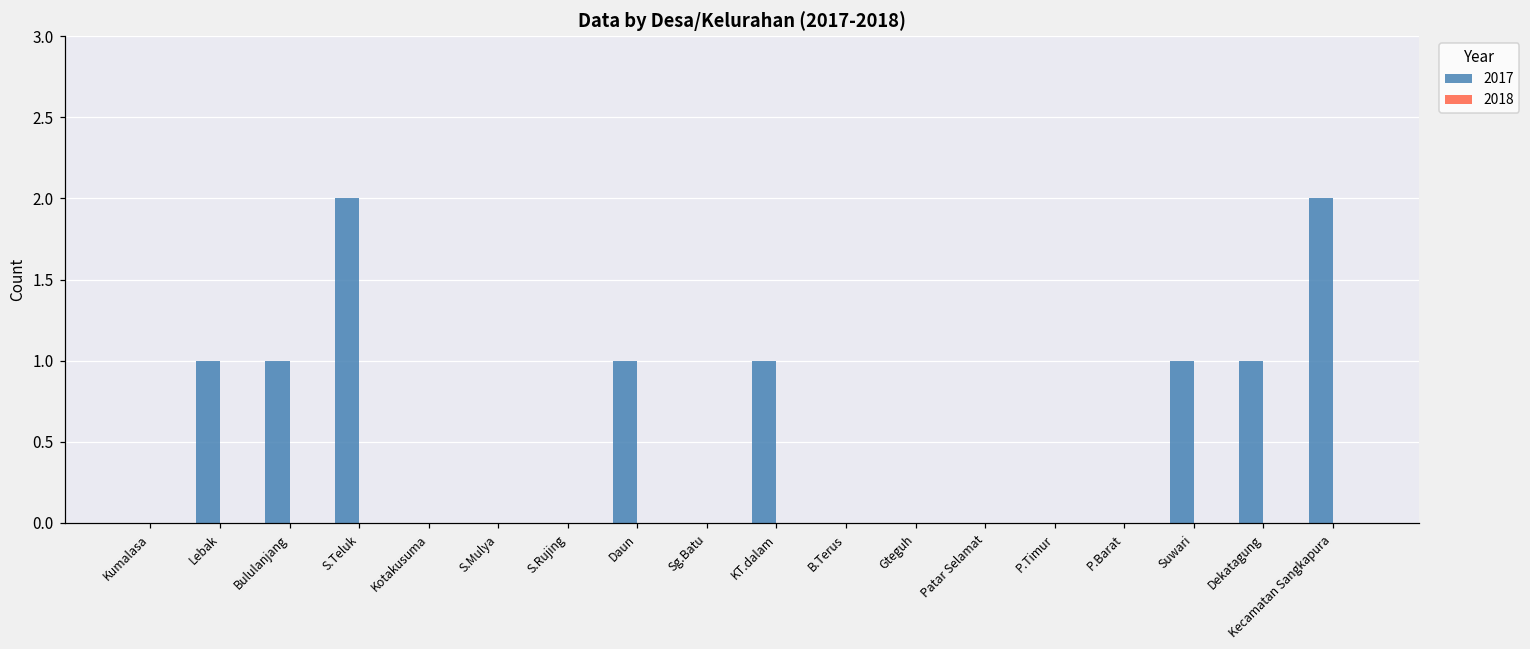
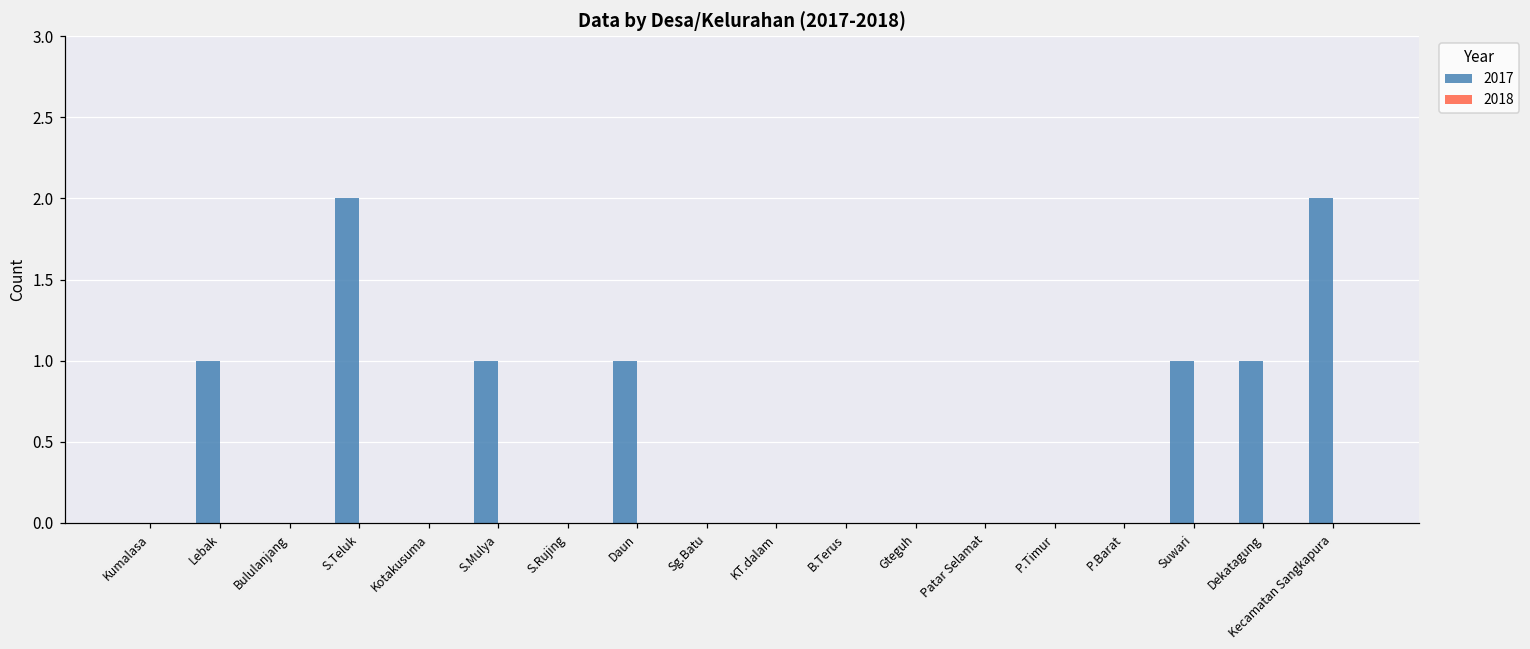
  {
    "2017": {
      "Kumalasa": 0,
      "Lebak": 1,
-     "Bululanjang": 1,
+     "Bululanjang": 0,
      "S.Teluk": 2,
      "Kotakusuma": 0,
-     "S.Mulya": 0,
+     "S.Mulya": 1,
      "S.Rujing": 0,
      "Daun": 1,
      "Sg.Batu": 0,
-     "KT.dalam": 1,
+     "KT.dalam": 0,
      "B.Terus": 0,
      "Gteguh": 0,
      "Patar Selamat": 0,
      "P.Timur": 0,
      "P.Barat": 0,
      "Suwari": 1,
      "Dekatagung": 1,
      "Kecamatan Sangkapura": 2
    },
    "2018": {
      "Kumalasa": 0,
      "Lebak": 0,
      "Bululanjang": 0,
      "S.Teluk": 0,
      "Kotakusuma": 0,
      "S.Mulya": 0,
      "S.Rujing": 0,
      "Daun": 0,
      "Sg.Batu": 0,
      "KT.dalam": 0,
      "B.Terus": 0,
      "Gteguh": 0,
      "Patar Selamat": 0,
      "P.Timur": 0,
      "P.Barat": 0,
      "Suwari": 0,
      "Dekatagung": 0,
      "Kecamatan Sangkapura": 0
    }
  }
